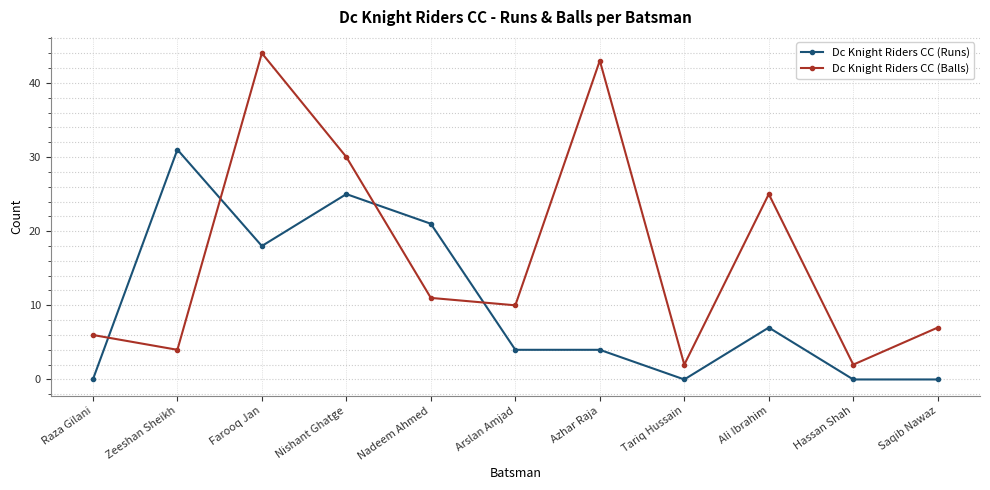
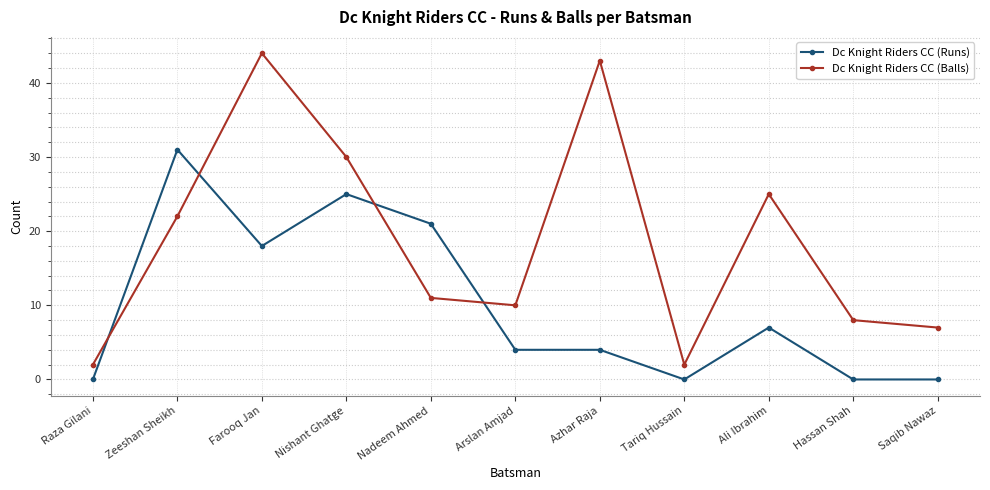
  {
    "Dc Knight Riders CC (Runs)": {
      "Raza Gilani": 0,
      "Zeeshan Sheikh": 31,
      "Farooq Jan": 18,
      "Nishant Ghatge": 25,
      "Nadeem Ahmed": 21,
      "Arslan Amjad": 4,
      "Azhar Raja": 4,
      "Tariq Hussain": 0,
      "Ali Ibrahim": 7,
      "Hassan Shah": 0,
      "Saqib Nawaz": 0
    },
    "Dc Knight Riders CC (Balls)": {
-     "Raza Gilani": 6,
-     "Zeeshan Sheikh": 4,
+     "Raza Gilani": 2,
+     "Zeeshan Sheikh": 22,
      "Farooq Jan": 44,
      "Nishant Ghatge": 30,
      "Nadeem Ahmed": 11,
      "Arslan Amjad": 10,
      "Azhar Raja": 43,
      "Tariq Hussain": 2,
      "Ali Ibrahim": 25,
-     "Hassan Shah": 2,
+     "Hassan Shah": 8,
      "Saqib Nawaz": 7
    }
  }
